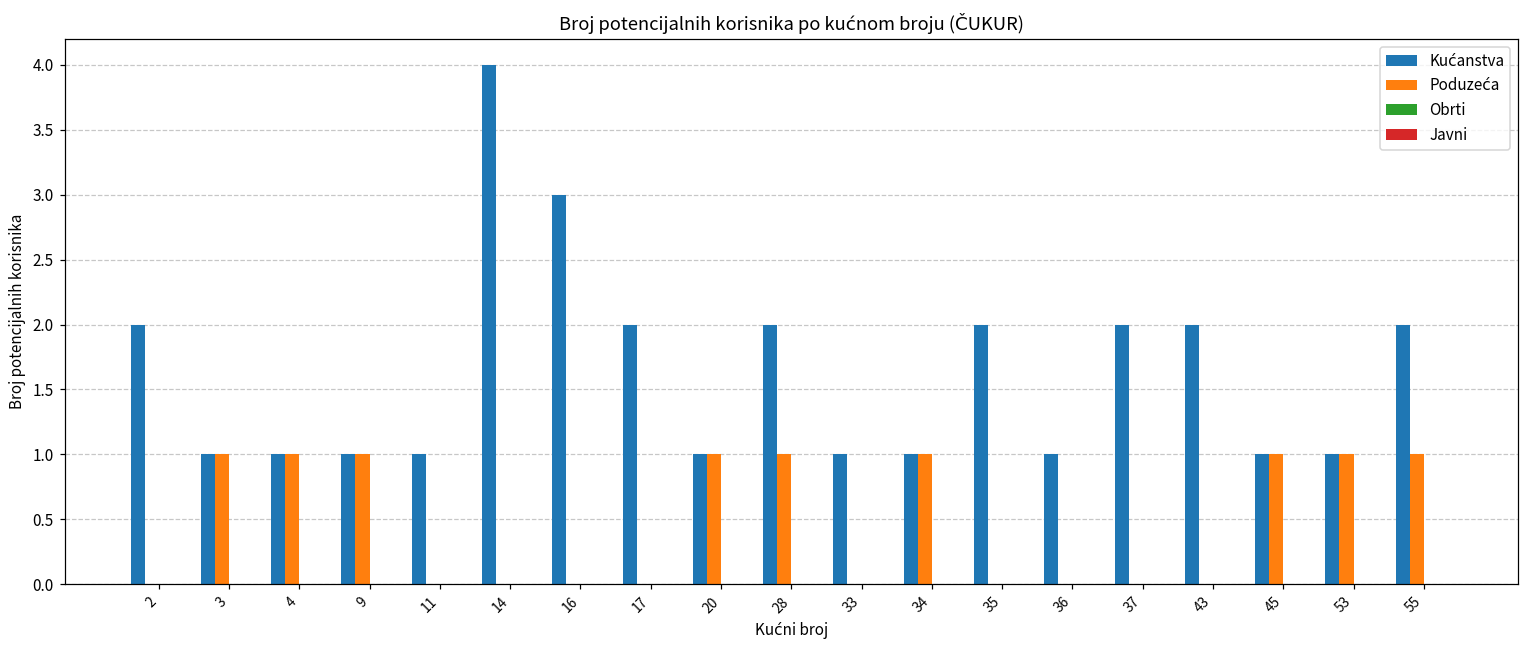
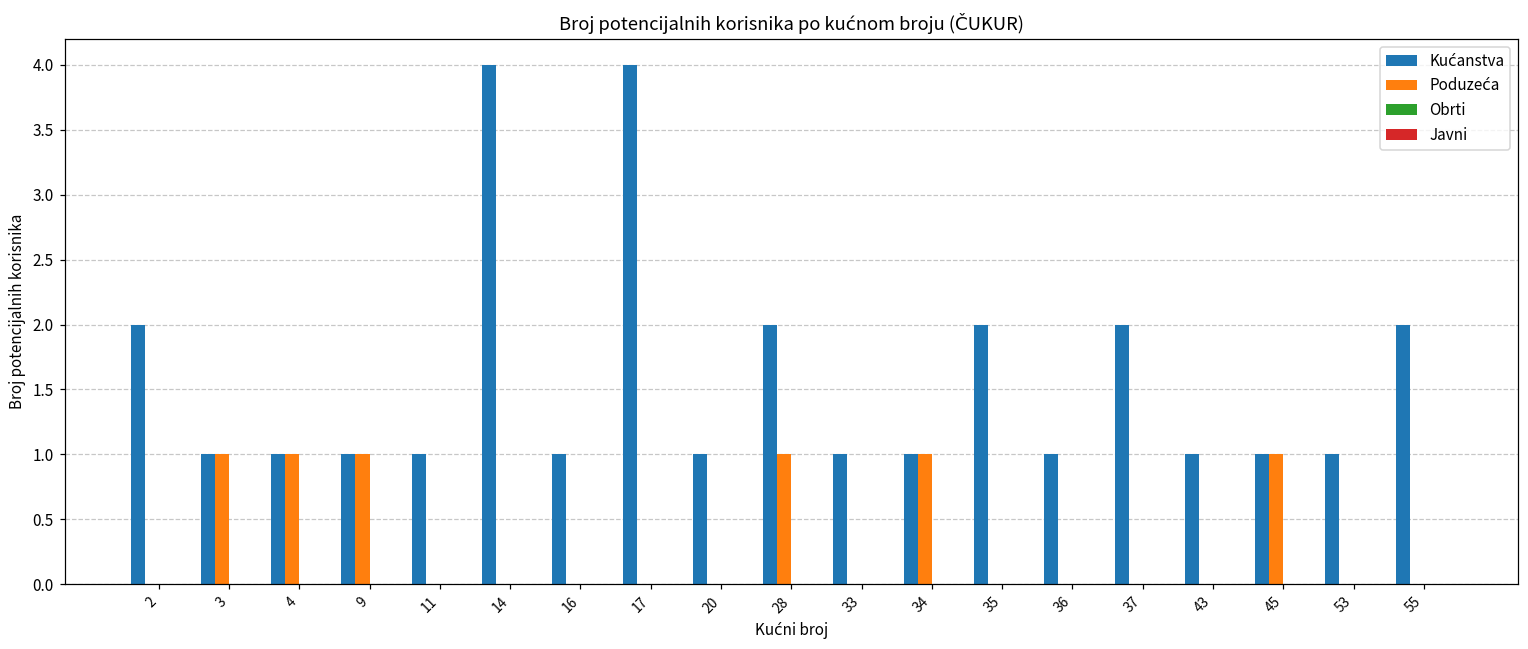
  {
    "Kućanstva": {
      "2": 2,
      "3": 1,
      "4": 1,
      "9": 1,
      "11": 1,
      "14": 4,
-     "16": 3,
-     "17": 2,
+     "16": 1,
+     "17": 4,
      "20": 1,
      "28": 2,
      "33": 1,
      "34": 1,
      "35": 2,
      "36": 1,
      "37": 2,
-     "43": 2,
+     "43": 1,
      "45": 1,
      "53": 1,
      "55": 2
    },
    "Poduzeća": {
      "2": 0,
      "3": 1,
      "4": 1,
      "9": 1,
      "11": 0,
      "14": 0,
      "16": 0,
      "17": 0,
-     "20": 1,
+     "20": 0,
      "28": 1,
      "33": 0,
      "34": 1,
      "35": 0,
      "36": 0,
      "37": 0,
      "43": 0,
      "45": 1,
-     "53": 1,
-     "55": 1
+     "53": 0,
+     "55": 0
    },
    "Obrti": {
      "2": 0,
      "3": 0,
      "4": 0,
      "9": 0,
      "11": 0,
      "14": 0,
      "16": 0,
      "17": 0,
      "20": 0,
      "28": 0,
      "33": 0,
      "34": 0,
      "35": 0,
      "36": 0,
      "37": 0,
      "43": 0,
      "45": 0,
      "53": 0,
      "55": 0
    },
    "Javni": {
      "2": 0,
      "3": 0,
      "4": 0,
      "9": 0,
      "11": 0,
      "14": 0,
      "16": 0,
      "17": 0,
      "20": 0,
      "28": 0,
      "33": 0,
      "34": 0,
      "35": 0,
      "36": 0,
      "37": 0,
      "43": 0,
      "45": 0,
      "53": 0,
      "55": 0
    }
  }
